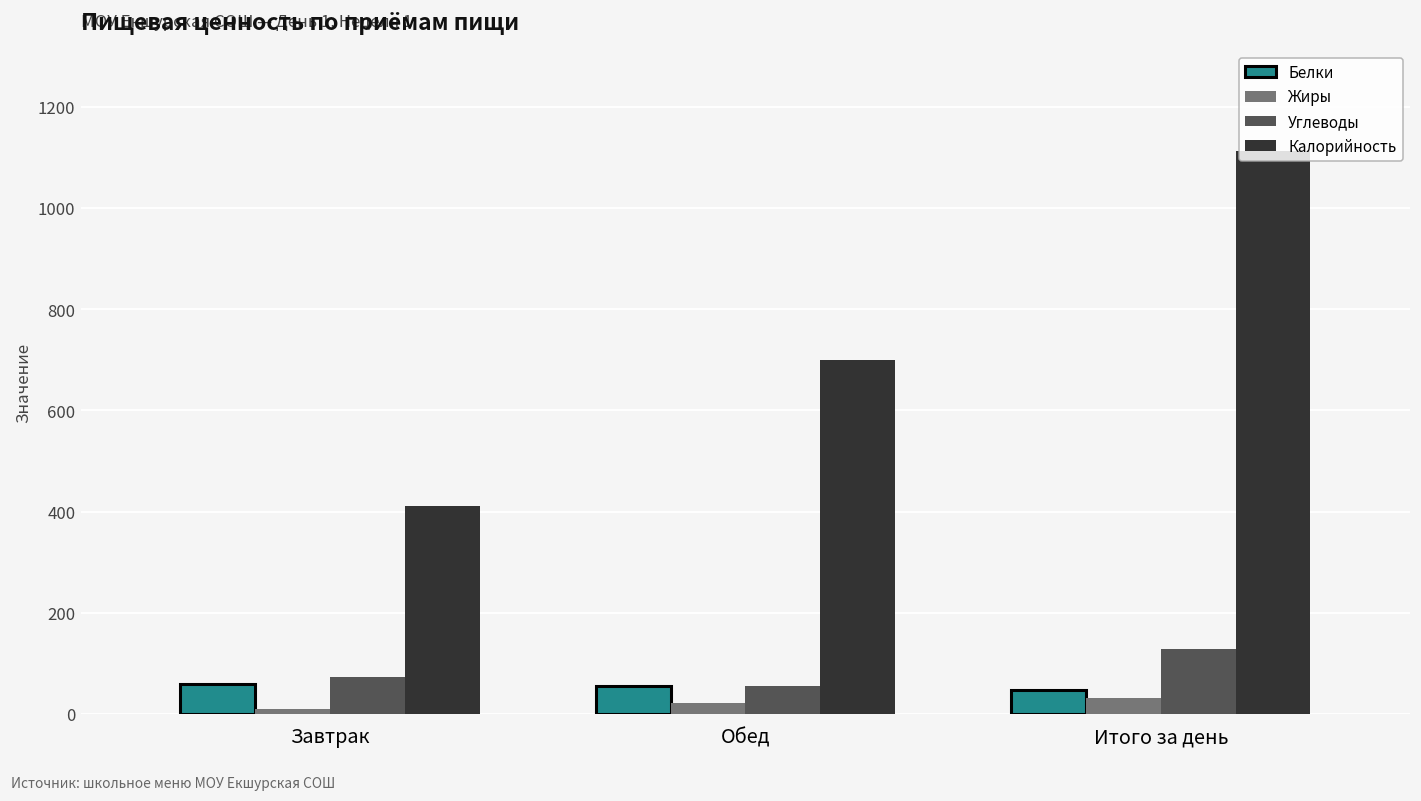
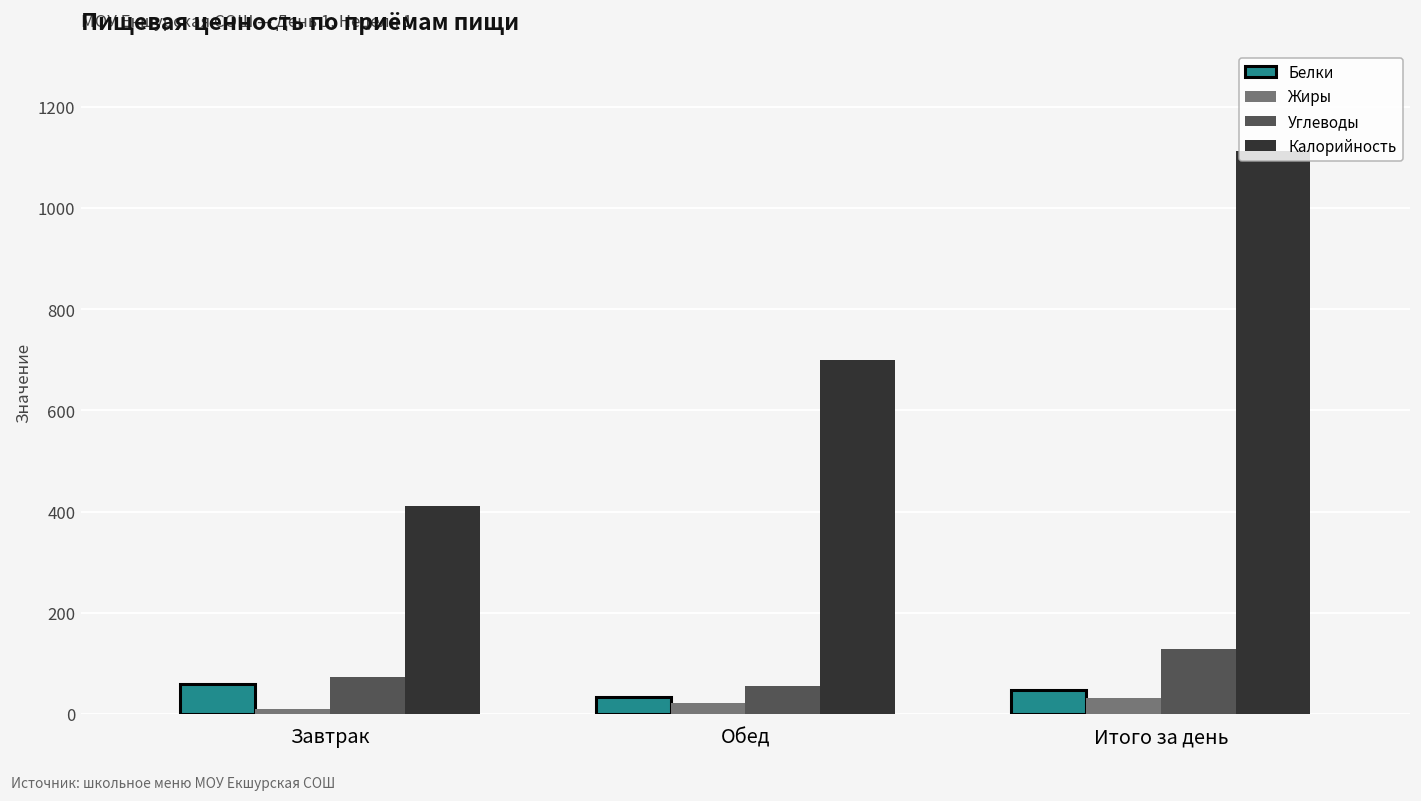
  {
    "Белки": {
      "Завтрак": 60,
-     "Обед": 50,
+     "Обед": 30,
      "Итого за день": 50
    }
  }
